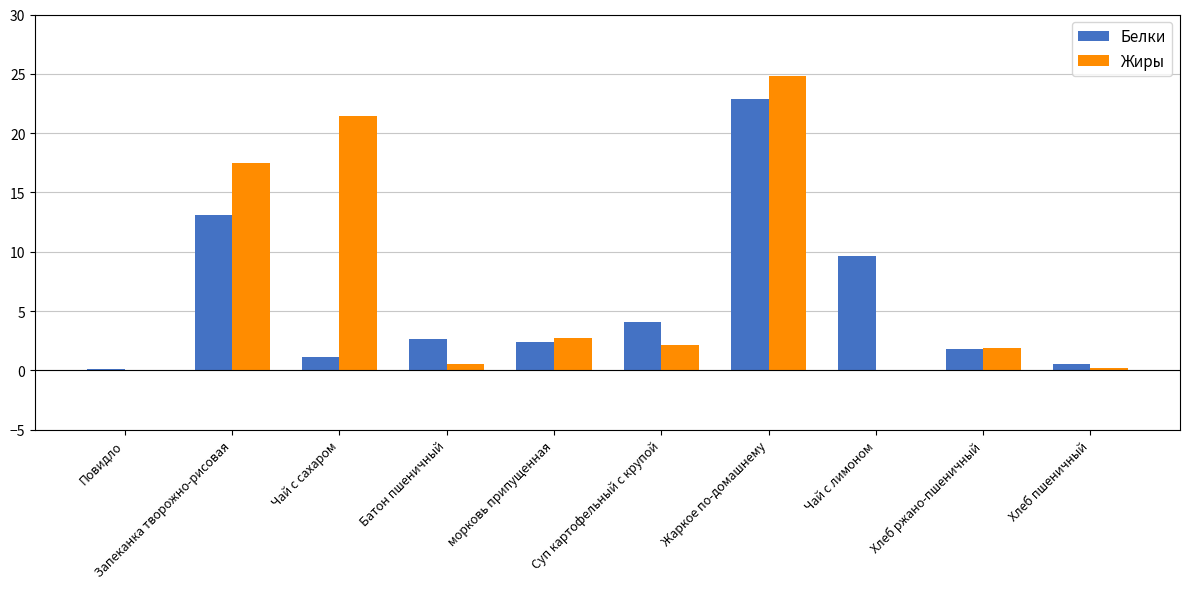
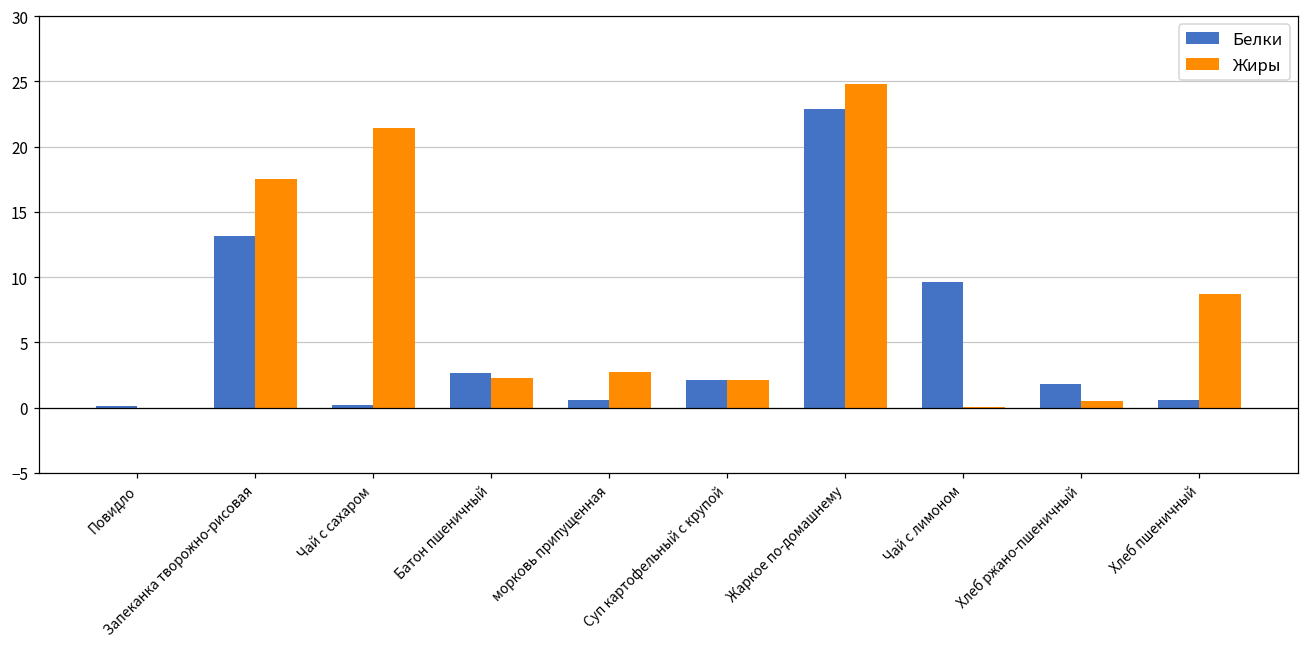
  {
    "Белки": {
      "Запеканка творожно-рисовая": 13.1,
-     "Чай с сахаром": 1.1,
+     "Чай с сахаром": 0.2,
      "Батон пшеничный": 2.7,
-     "морковь припущенная": 2.4,
-     "Суп картофельный с крупой": 4.1,
+     "морковь припущенная": 0.6,
+     "Суп картофельный с крупой": 2.1,
      "Жаркое по-домашнему": 22.9,
      "Чай с лимоном": 9.7,
      "Хлеб ржано-пшеничный": 1.8,
      "Хлеб пшеничный": 0.6
    },
    "Жиры": {
      "Повидло": 0.0,
      "Запеканка творожно-рисовая": 17.5,
      "Чай с сахаром": 21.5,
-     "Батон пшеничный": 0.5,
+     "Батон пшеничный": 2.3,
      "морковь припущенная": 2.7,
      "Суп картофельный с крупой": 2.1,
      "Жаркое по-домашнему": 24.8,
-     "Хлеб ржано-пшеничный": 1.9,
-     "Хлеб пшеничный": 0.2
+     "Хлеб ржано-пшеничный": 0.5,
+     "Хлеб пшеничный": 8.7
    }
  }
